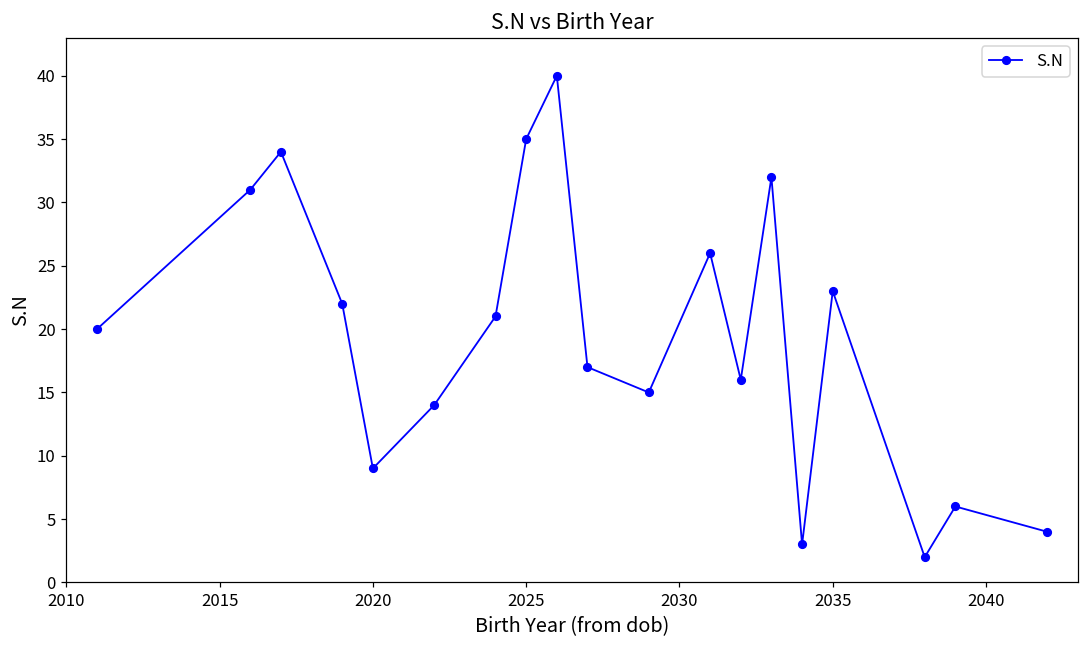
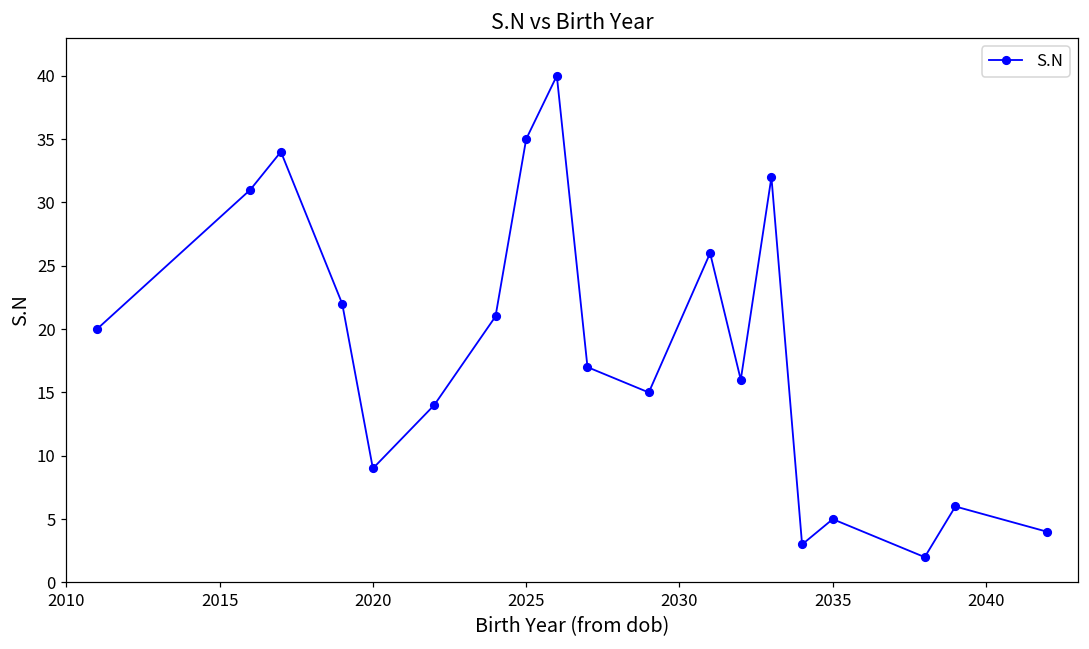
  {
    "2020": 9,
    "2025": 35,
-   "2035": 23
+   "2035": 5
  }
